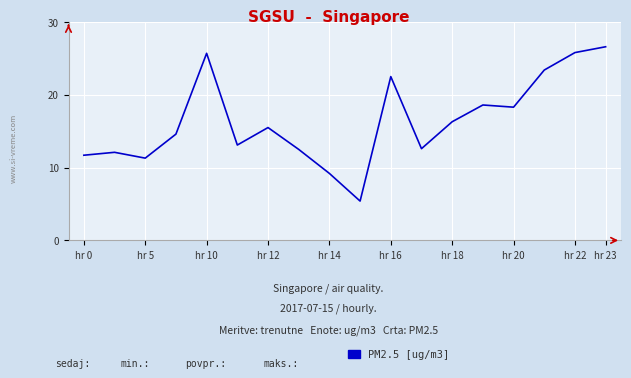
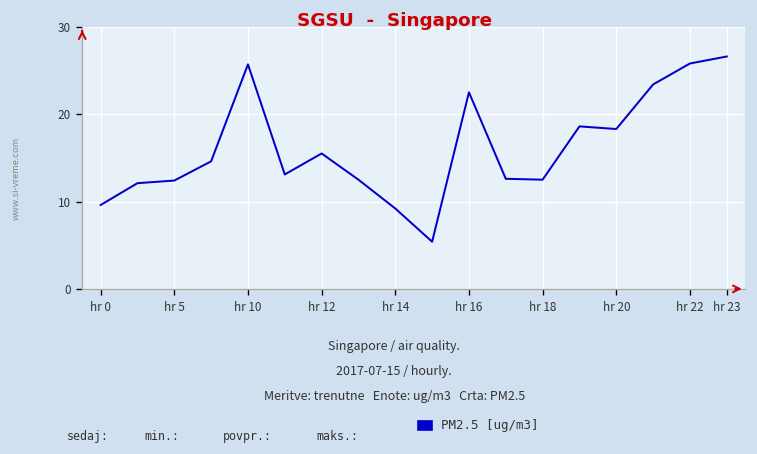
  {
-   "hr 0": 12,
-   "hr 5": 11,
+   "hr 0": 10,
+   "hr 5": 12,
    "hr 10": 26,
    "hr 12": 16,
    "hr 14": 9,
    "hr 16": 23,
-   "hr 18": 16,
+   "hr 18": 13,
    "hr 20": 18,
    "hr 22": 26,
    "hr 23": 27
  }
